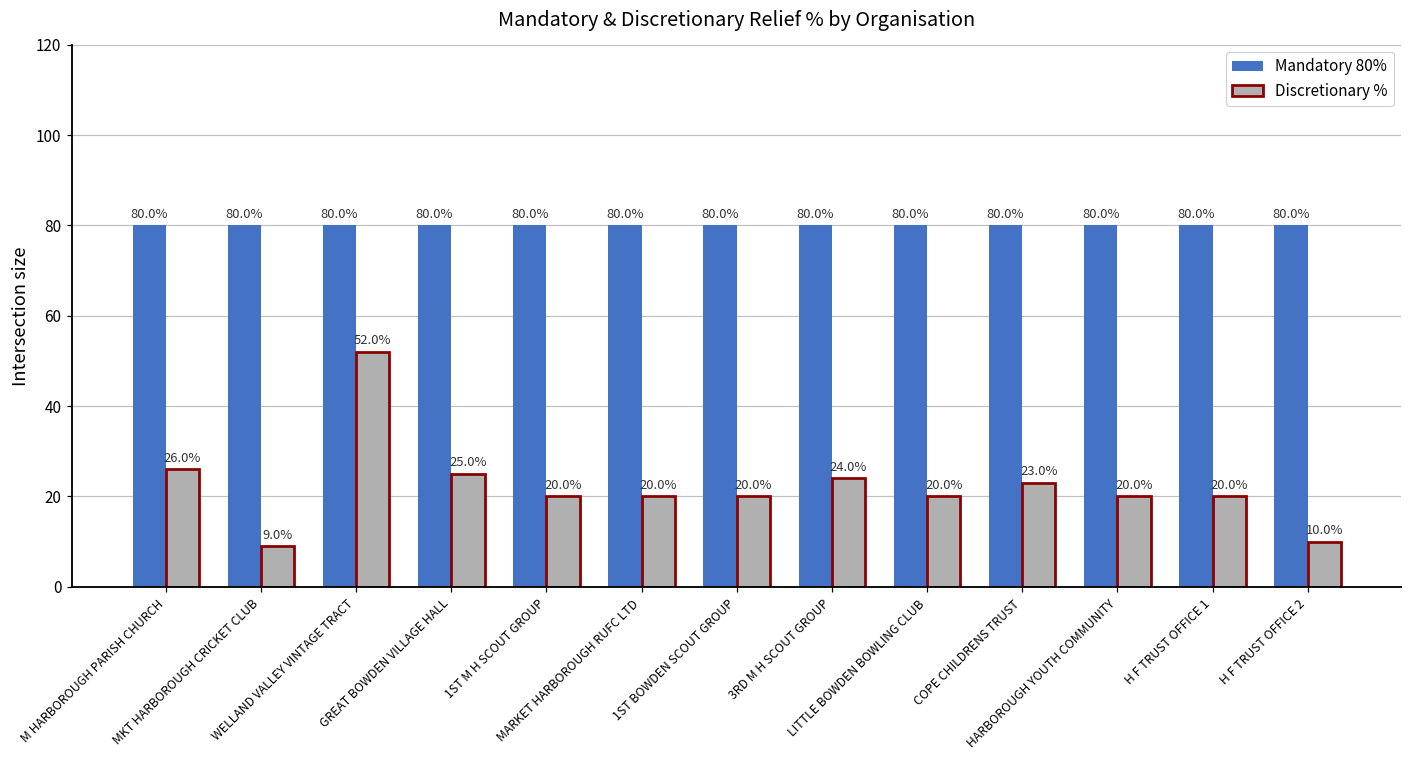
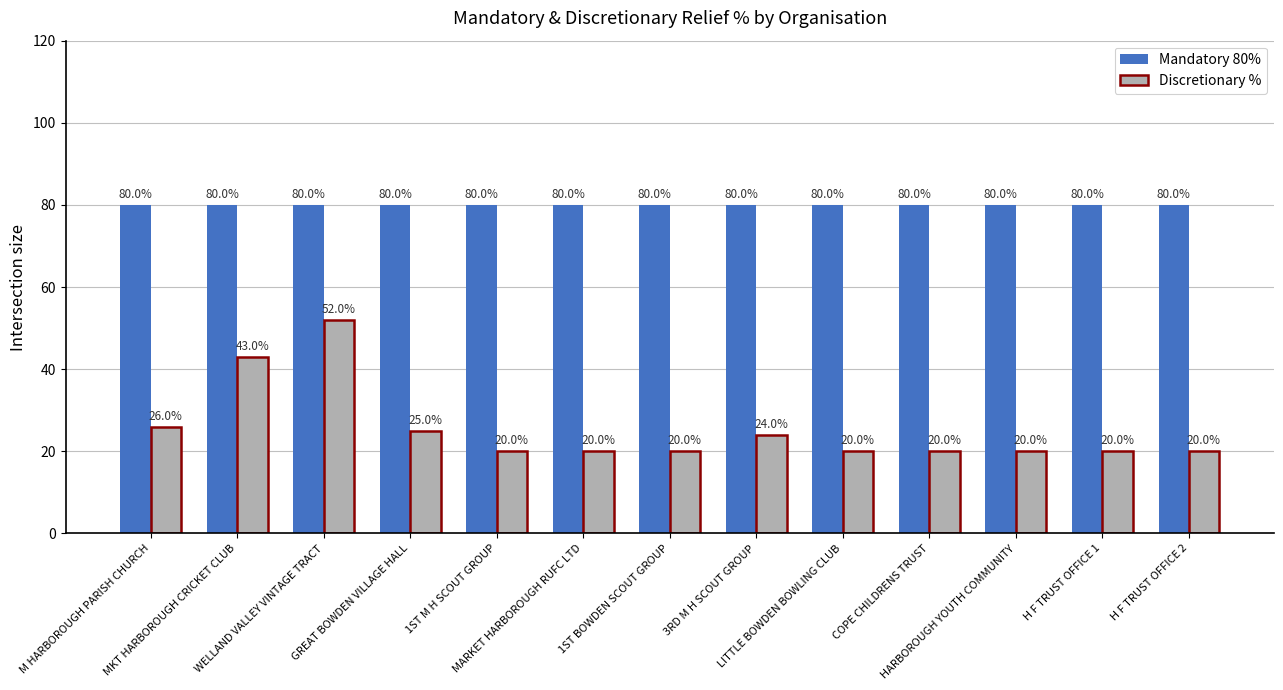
  {
    "Mandatory 80%": {
      "M HARBOROUGH PARISH CHURCH": "80.0%",
      "MKT HARBOROUGH CRICKET CLUB": "80.0%",
      "WELLAND VALLEY VINTAGE TRACT": "80.0%",
      "GREAT BOWDEN VILLAGE HALL": "80.0%",
      "1ST M H SCOUT GROUP": "80.0%",
      "MARKET HARBOROUGH RUFC LTD": "80.0%",
      "1ST BOWDEN SCOUT GROUP": "80.0%",
      "3RD M H SCOUT GROUP": "80.0%",
      "LITTLE BOWDEN BOWLING CLUB": "80.0%",
      "COPE CHILDRENS TRUST": "80.0%",
      "HARBOROUGH YOUTH COMMUNITY": "80.0%",
      "H F TRUST OFFICE 1": "80.0%",
      "H F TRUST OFFICE 2": "80.0%"
    },
    "Discretionary %": {
      "M HARBOROUGH PARISH CHURCH": "26.0%",
-     "MKT HARBOROUGH CRICKET CLUB": "9.0%",
+     "MKT HARBOROUGH CRICKET CLUB": "43.0%",
      "WELLAND VALLEY VINTAGE TRACT": "52.0%",
      "GREAT BOWDEN VILLAGE HALL": "25.0%",
      "1ST M H SCOUT GROUP": "20.0%",
      "MARKET HARBOROUGH RUFC LTD": "20.0%",
      "1ST BOWDEN SCOUT GROUP": "20.0%",
      "3RD M H SCOUT GROUP": "24.0%",
      "LITTLE BOWDEN BOWLING CLUB": "20.0%",
-     "COPE CHILDRENS TRUST": "23.0%",
+     "COPE CHILDRENS TRUST": "20.0%",
      "HARBOROUGH YOUTH COMMUNITY": "20.0%",
      "H F TRUST OFFICE 1": "20.0%",
-     "H F TRUST OFFICE 2": "10.0%"
+     "H F TRUST OFFICE 2": "20.0%"
    }
  }
